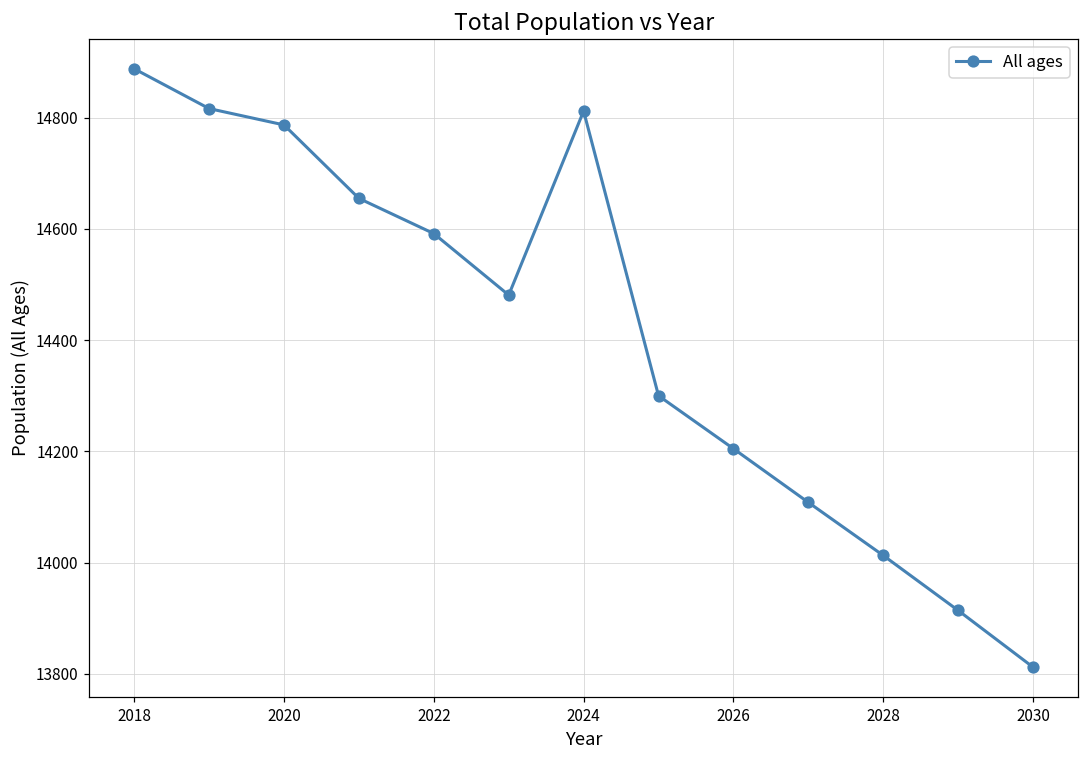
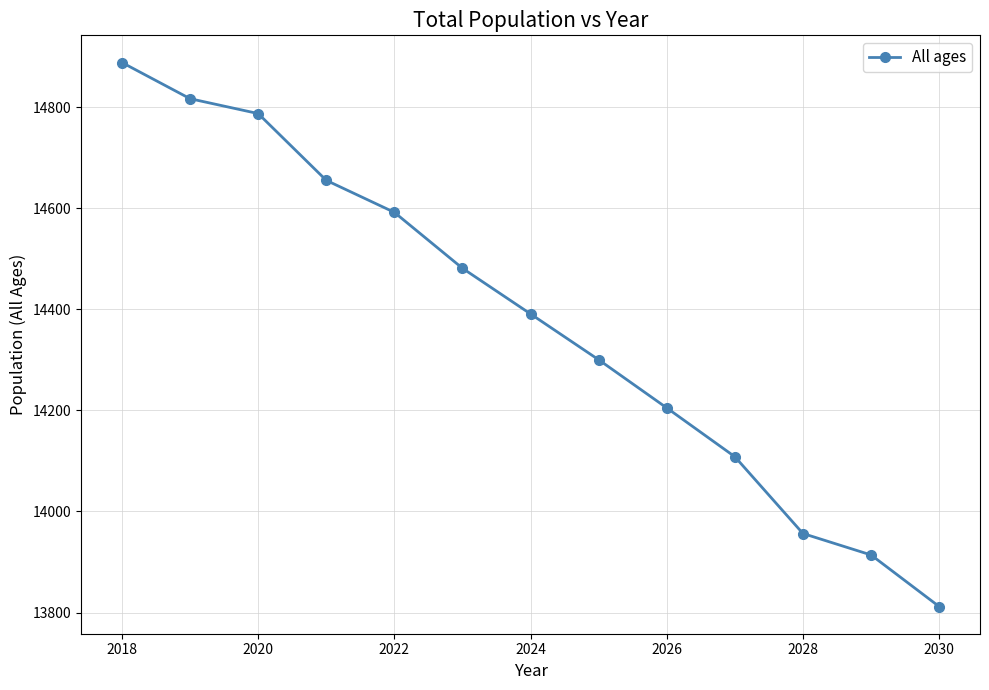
  {
    "2018": 14890,
    "2020": 14790,
    "2022": 14590,
-   "2024": 14810,
+   "2024": 14390,
    "2026": 14200,
-   "2028": 14010,
+   "2028": 13960,
    "2030": 13810
  }
